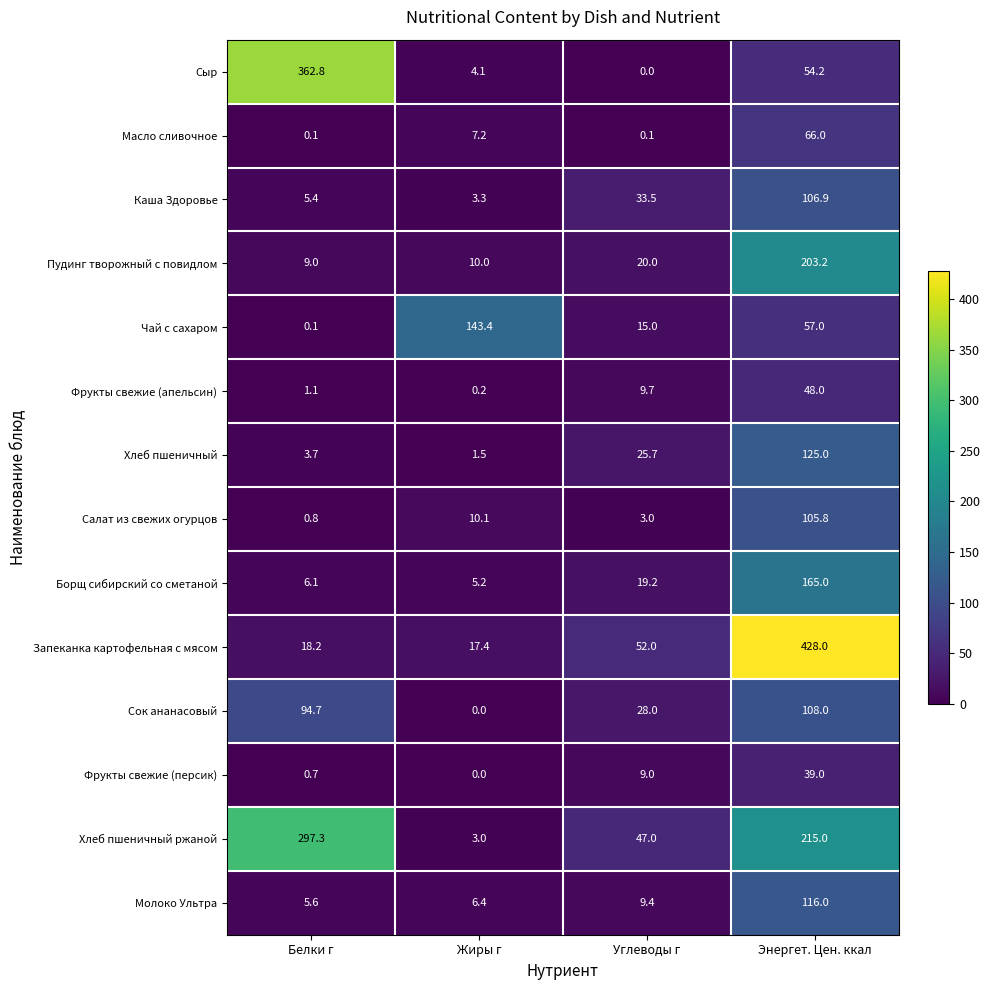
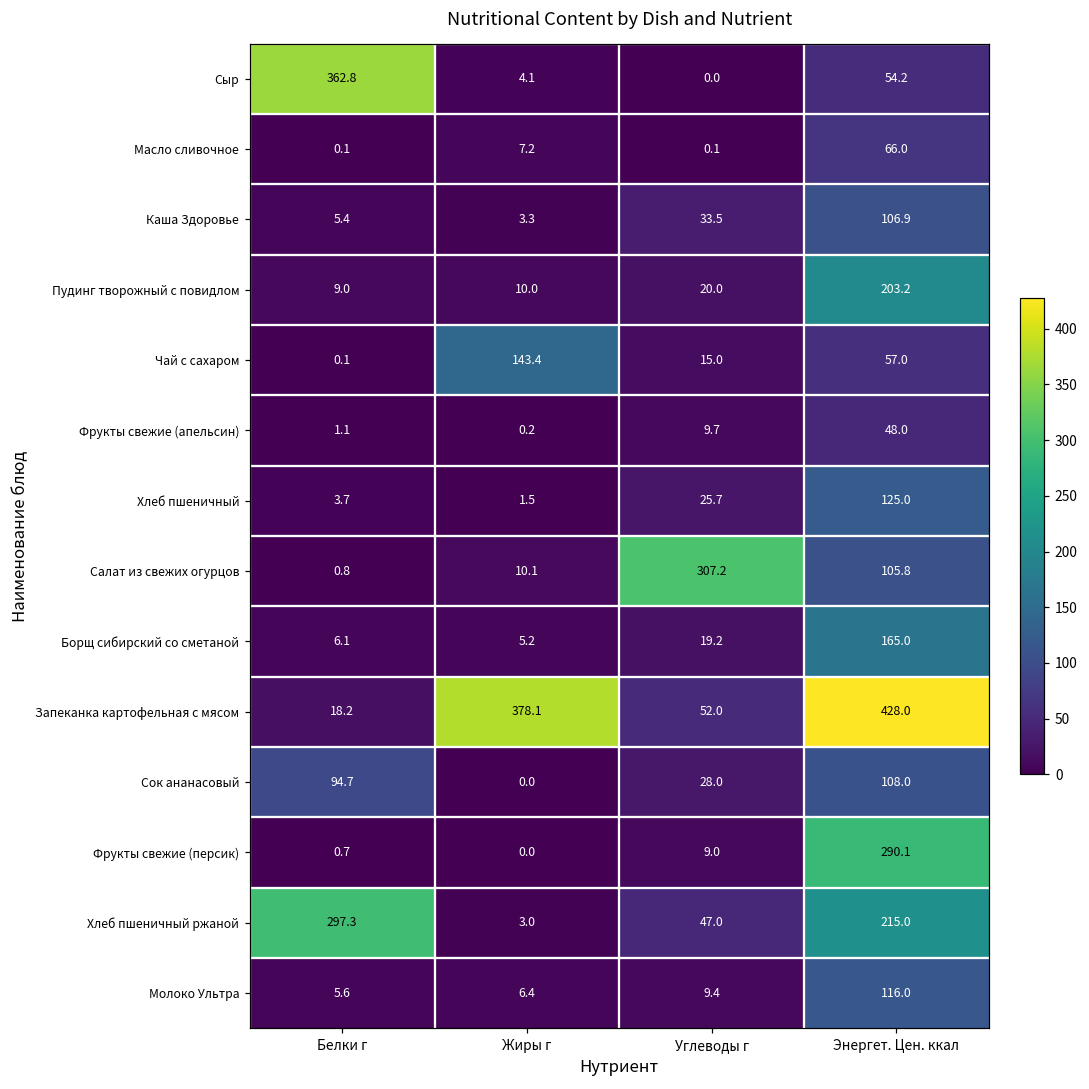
  {
    "Сыр": {
      "Белки г": 362.8,
      "Жиры г": 4.1,
      "Углеводы г": 0.0,
      "Энергет. Цен. ккал": 54.2
    },
    "Масло сливочное": {
      "Белки г": 0.1,
      "Жиры г": 7.2,
      "Углеводы г": 0.1,
      "Энергет. Цен. ккал": 66.0
    },
    "Каша Здоровье": {
      "Белки г": 5.4,
      "Жиры г": 3.3,
      "Углеводы г": 33.5,
      "Энергет. Цен. ккал": 106.9
    },
    "Пудинг творожный с повидлом": {
      "Белки г": 9.0,
      "Жиры г": 10.0,
      "Углеводы г": 20.0,
      "Энергет. Цен. ккал": 203.2
    },
    "Чай с сахаром": {
      "Белки г": 0.1,
      "Жиры г": 143.4,
      "Углеводы г": 15.0,
      "Энергет. Цен. ккал": 57.0
    },
    "Фрукты свежие (апельсин)": {
      "Белки г": 1.1,
      "Жиры г": 0.2,
      "Углеводы г": 9.7,
      "Энергет. Цен. ккал": 48.0
    },
    "Хлеб пшеничный": {
      "Белки г": 3.7,
      "Жиры г": 1.5,
      "Углеводы г": 25.7,
      "Энергет. Цен. ккал": 125.0
    },
    "Салат из свежих огурцов": {
      "Белки г": 0.8,
      "Жиры г": 10.1,
-     "Углеводы г": 3.0,
+     "Углеводы г": 307.2,
      "Энергет. Цен. ккал": 105.8
    },
    "Борщ сибирский со сметаной": {
      "Белки г": 6.1,
      "Жиры г": 5.2,
      "Углеводы г": 19.2,
      "Энергет. Цен. ккал": 165.0
    },
    "Запеканка картофельная с мясом": {
      "Белки г": 18.2,
-     "Жиры г": 17.4,
+     "Жиры г": 378.1,
      "Углеводы г": 52.0,
      "Энергет. Цен. ккал": 428.0
    },
    "Сок ананасовый": {
      "Белки г": 94.7,
      "Жиры г": 0.0,
      "Углеводы г": 28.0,
      "Энергет. Цен. ккал": 108.0
    },
    "Фрукты свежие (персик)": {
      "Белки г": 0.7,
      "Жиры г": 0.0,
      "Углеводы г": 9.0,
-     "Энергет. Цен. ккал": 39.0
+     "Энергет. Цен. ккал": 290.1
    },
    "Хлеб пшеничный ржаной": {
      "Белки г": 297.3,
      "Жиры г": 3.0,
      "Углеводы г": 47.0,
      "Энергет. Цен. ккал": 215.0
    },
    "Молоко Ультра": {
      "Белки г": 5.6,
      "Жиры г": 6.4,
      "Углеводы г": 9.4,
      "Энергет. Цен. ккал": 116.0
    }
  }
